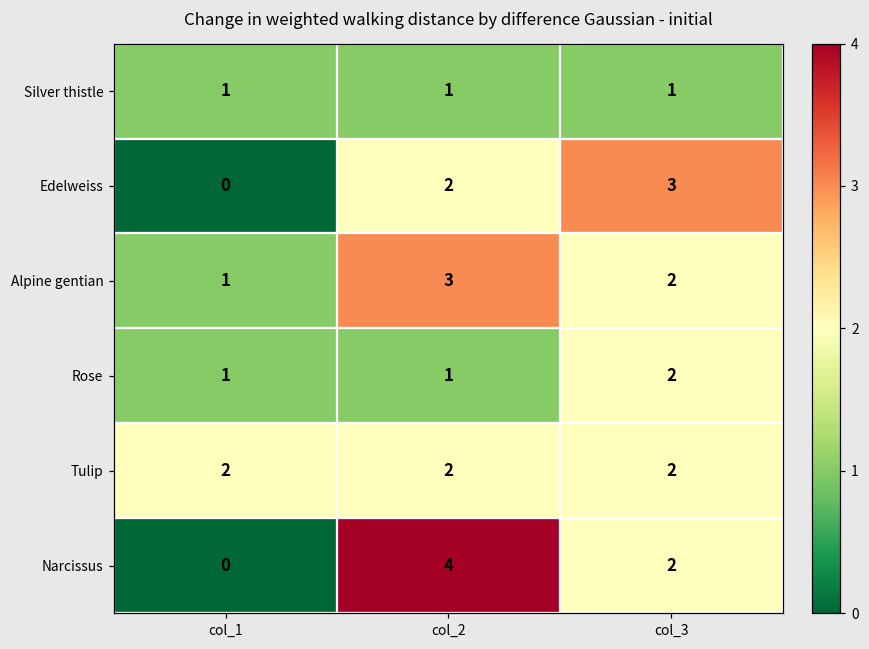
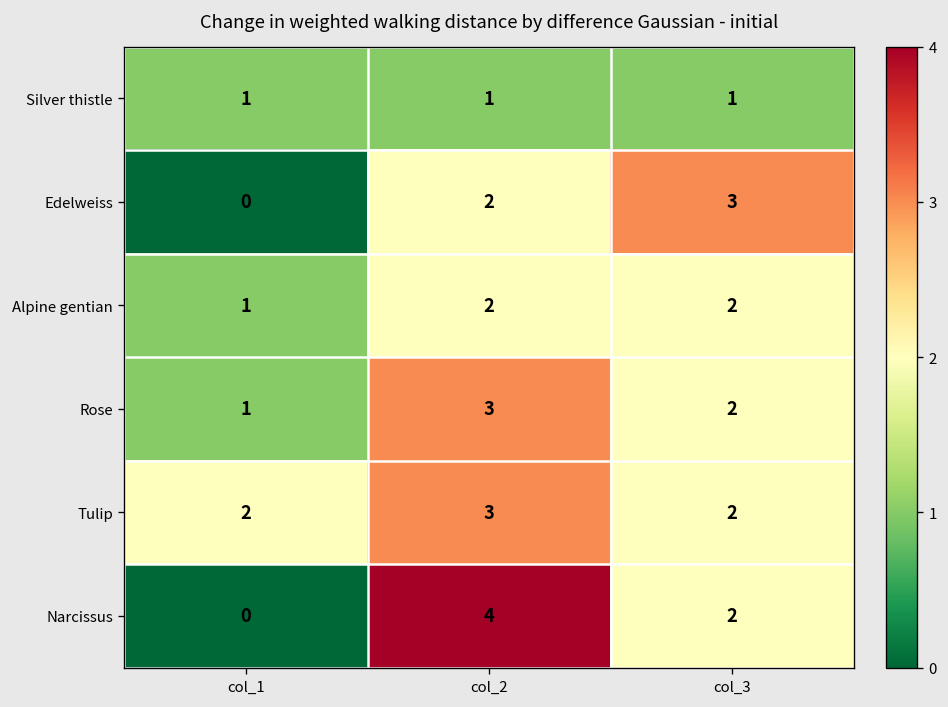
  {
    "Silver thistle": {
      "col_1": 1,
      "col_2": 1,
      "col_3": 1
    },
    "Edelweiss": {
      "col_1": 0,
      "col_2": 2,
      "col_3": 3
    },
    "Alpine gentian": {
      "col_1": 1,
-     "col_2": 3,
+     "col_2": 2,
      "col_3": 2
    },
    "Rose": {
      "col_1": 1,
-     "col_2": 1,
+     "col_2": 3,
      "col_3": 2
    },
    "Tulip": {
      "col_1": 2,
-     "col_2": 2,
+     "col_2": 3,
      "col_3": 2
    },
    "Narcissus": {
      "col_1": 0,
      "col_2": 4,
      "col_3": 2
    }
  }
